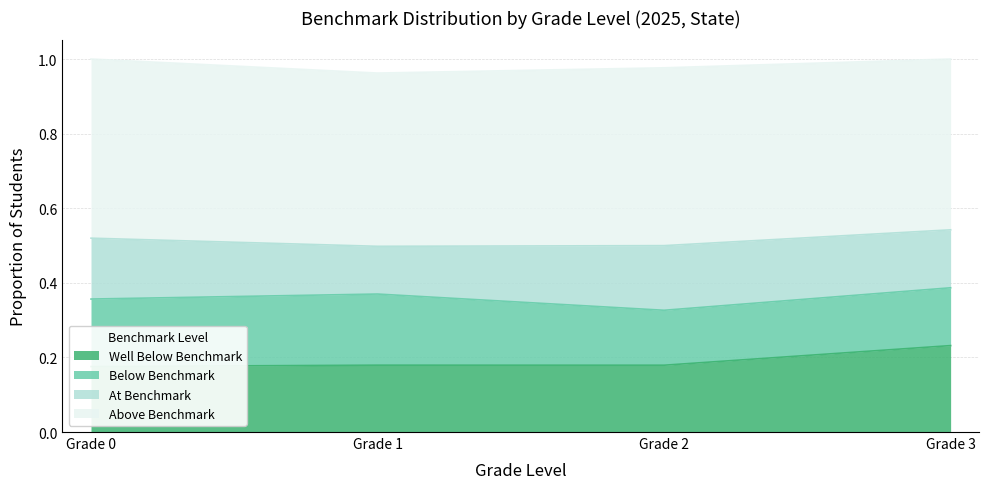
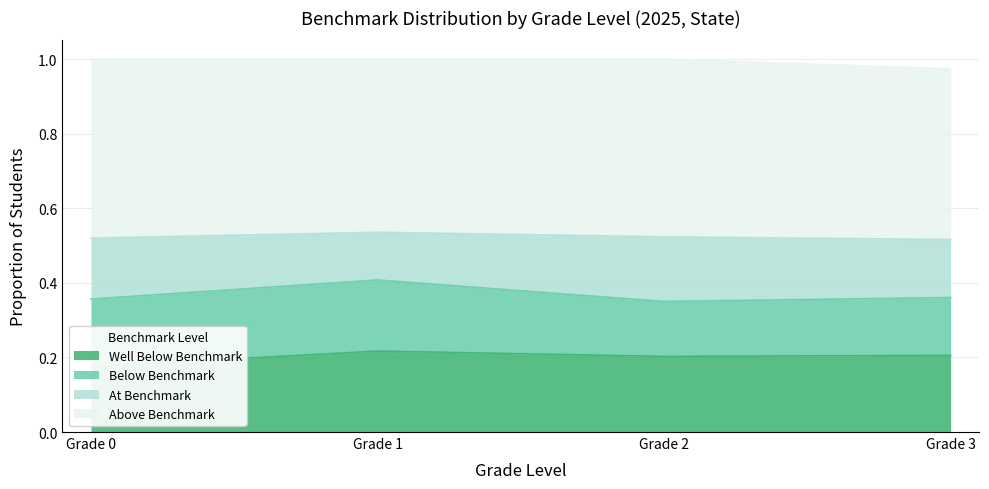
  {
    "Well Below Benchmark": {
-     "Grade 1": 0.18,
-     "Grade 2": 0.18,
-     "Grade 3": 0.23
+     "Grade 1": 0.22,
+     "Grade 2": 0.20,
+     "Grade 3": 0.21
    },
    "Below Benchmark": {
      "Grade 0": 0.18,
      "Grade 1": 0.19,
      "Grade 2": 0.15,
      "Grade 3": 0.16
    },
    "At Benchmark": {
      "Grade 0": 0.16,
      "Grade 1": 0.13,
      "Grade 2": 0.17,
      "Grade 3": 0.16
    },
    "Above Benchmark": {
      "Grade 0": 0.48,
      "Grade 1": 0.46,
      "Grade 2": 0.48,
      "Grade 3": 0.46
    }
  }
